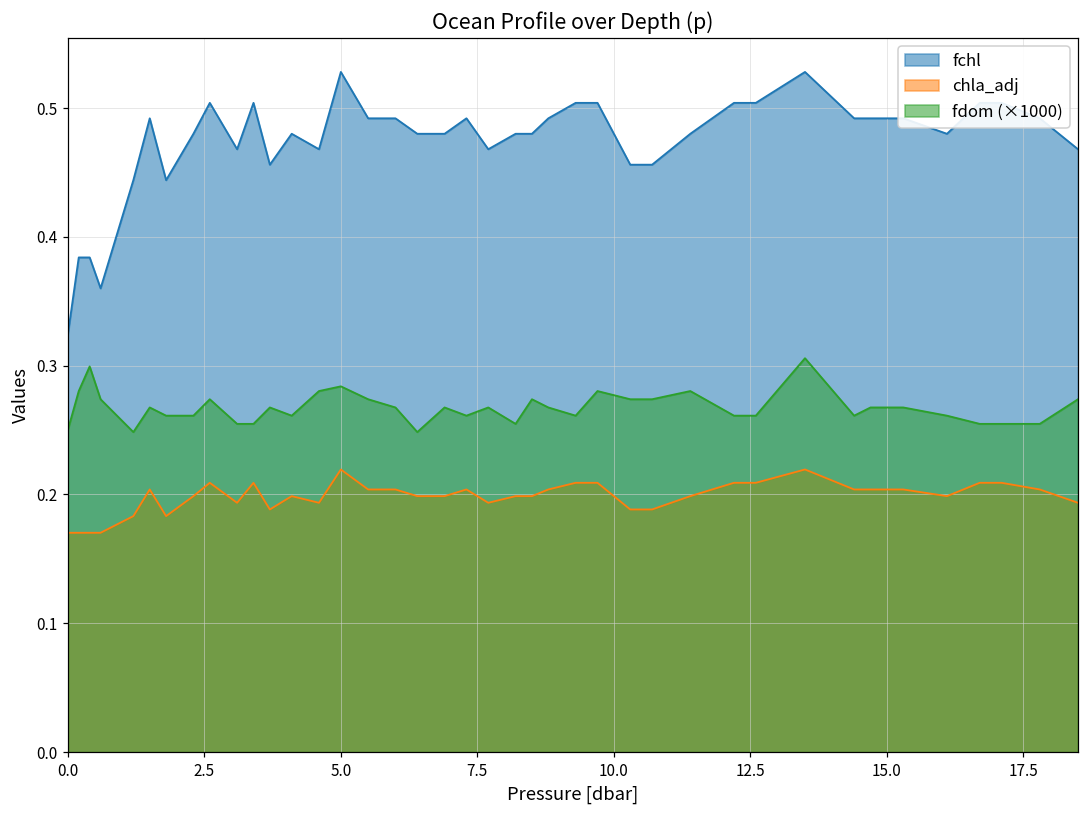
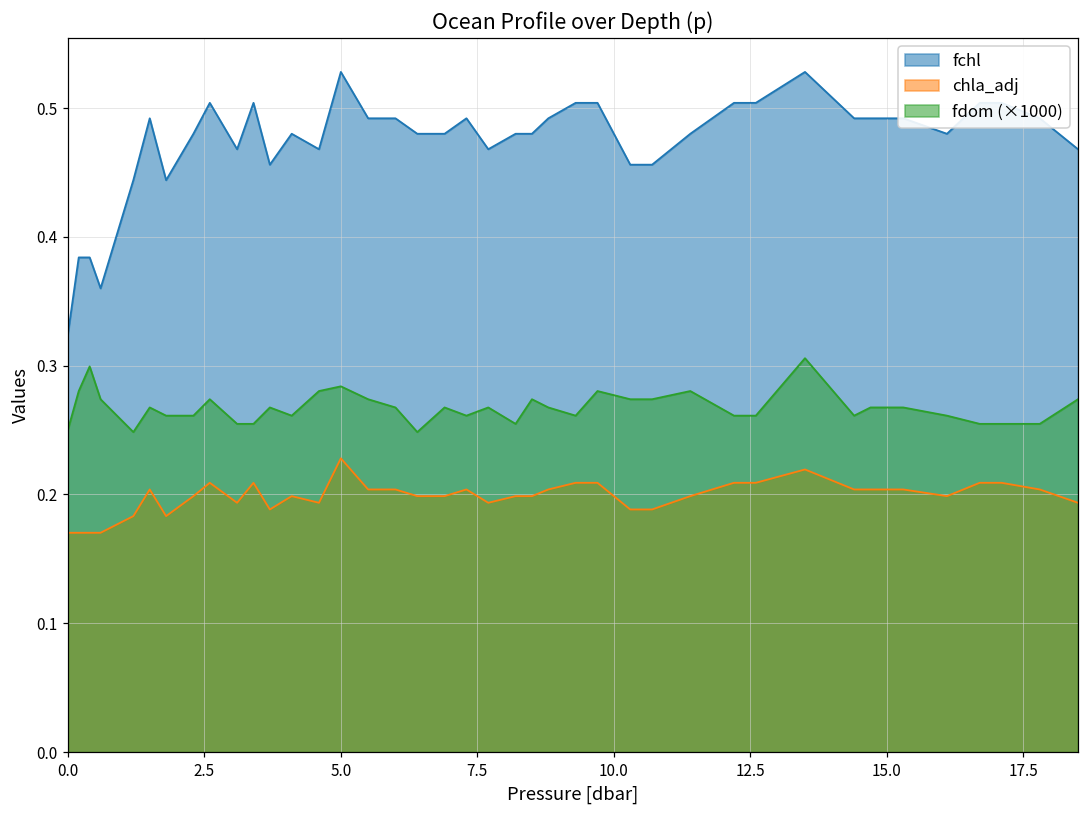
  {
    "fchl": {
      "0.0": 0.324,
      "5.0": 0.528
    },
    "chla_adj": {
      "0.0": 0.170,
-     "5.0": 0.219
+     "5.0": 0.228
    },
    "fdom (×1000)": {
      "0.0": 0.250,
      "5.0": 0.284
    }
  }
